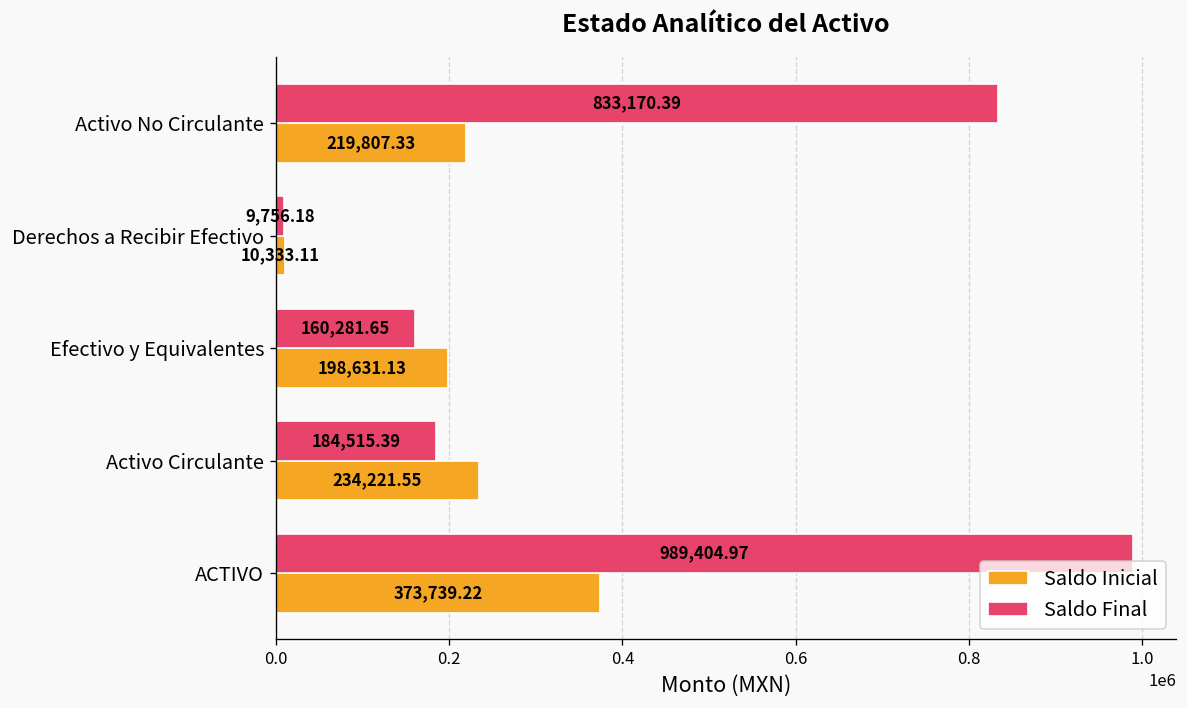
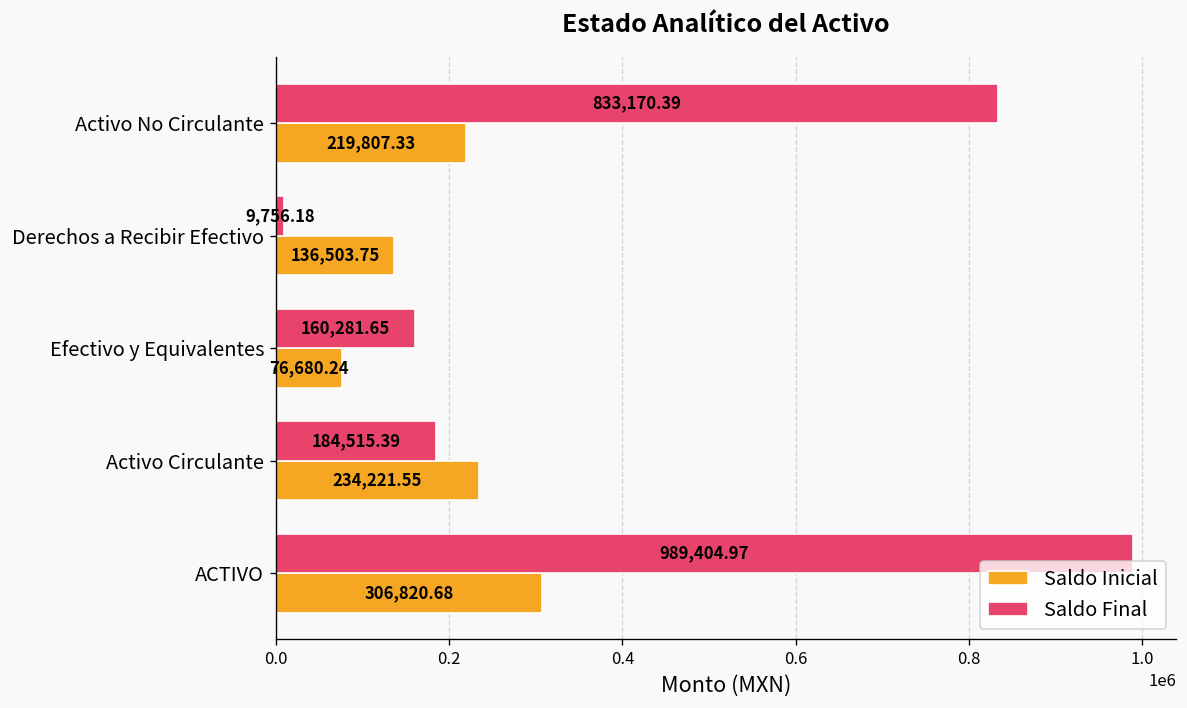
  {
    "Saldo Inicial": {
      "Activo No Circulante": "219,807.33",
-     "Derechos a Recibir Efectivo": "10,333.11",
-     "Efectivo y Equivalentes": "198,631.13",
+     "Derechos a Recibir Efectivo": "136,503.75",
+     "Efectivo y Equivalentes": "76,680.24",
      "Activo Circulante": "234,221.55",
-     "ACTIVO": "373,739.22"
+     "ACTIVO": "306,820.68"
    },
    "Saldo Final": {
      "Activo No Circulante": "833,170.39",
      "Derechos a Recibir Efectivo": "9,756.18",
      "Efectivo y Equivalentes": "160,281.65",
      "Activo Circulante": "184,515.39",
      "ACTIVO": "989,404.97"
    }
  }
